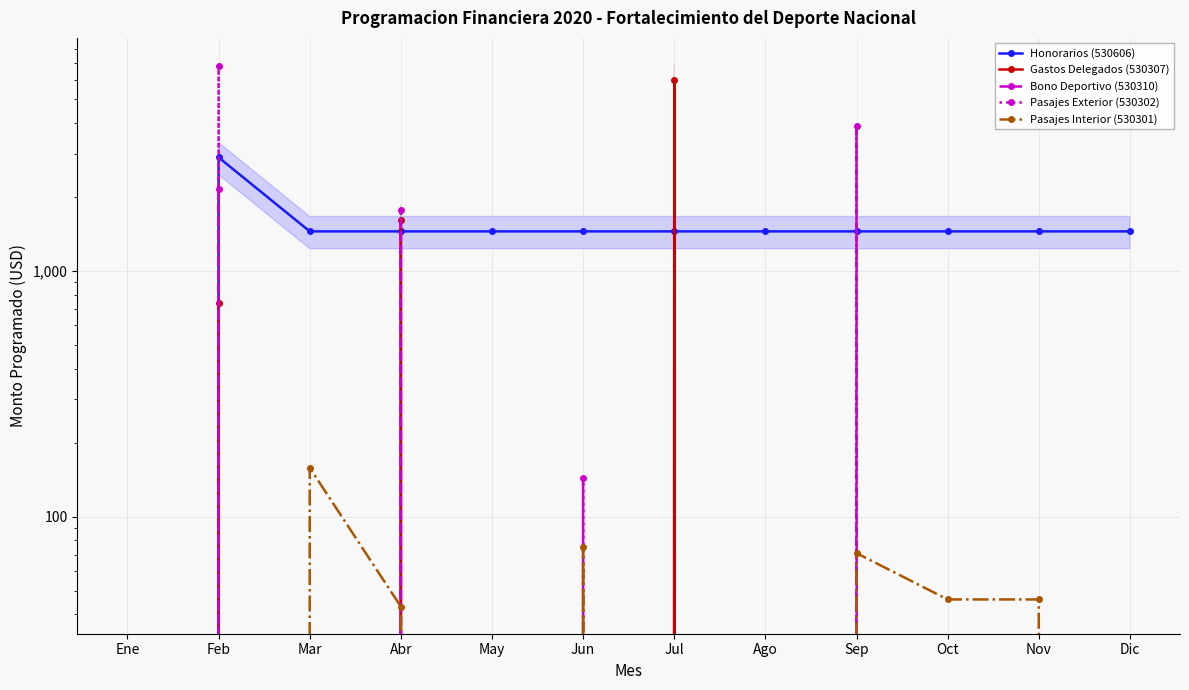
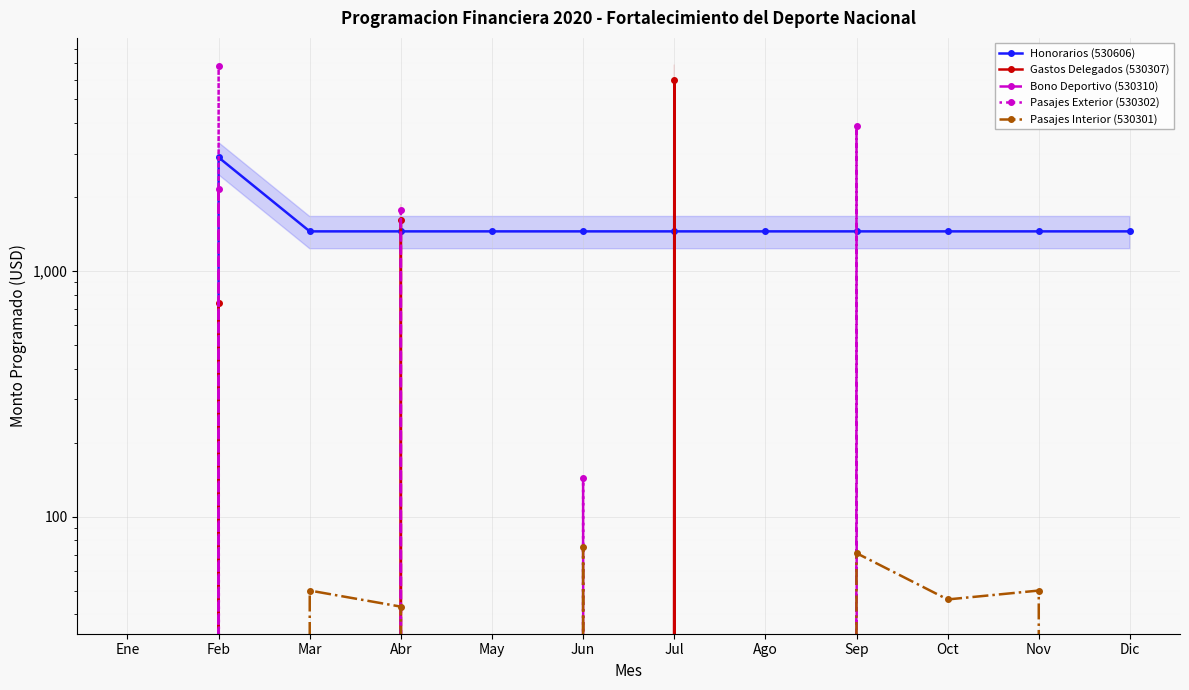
  {
    "Pasajes Interior (530301)": {
-     "Mar": 160,
+     "Mar": 50,
      "Abr": 43,
      "Jun": 75,
      "Sep": 71,
      "Oct": 46,
-     "Nov": 46
+     "Nov": 50
    }
  }
